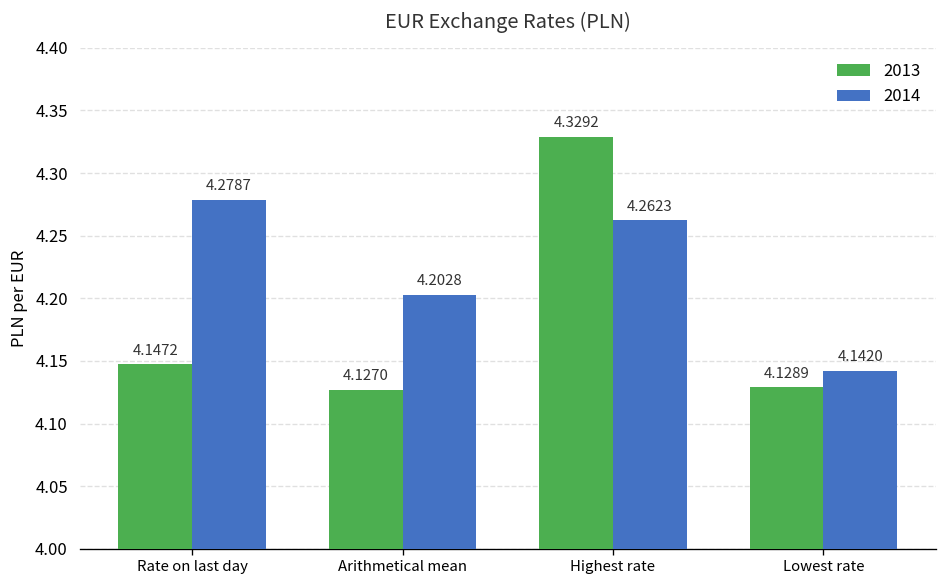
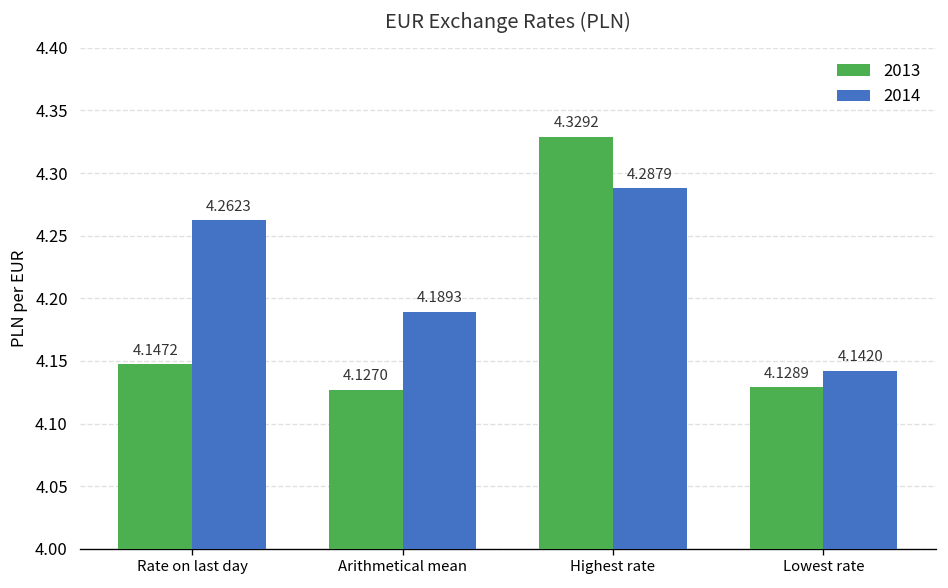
  {
    "2013": {
      "Rate on last day": 4.1472,
      "Arithmetical mean": 4.1270,
      "Highest rate": 4.3292,
      "Lowest rate": 4.1289
    },
    "2014": {
-     "Rate on last day": 4.2787,
-     "Arithmetical mean": 4.2028,
-     "Highest rate": 4.2623,
+     "Rate on last day": 4.2623,
+     "Arithmetical mean": 4.1893,
+     "Highest rate": 4.2879,
      "Lowest rate": 4.1420
    }
  }
